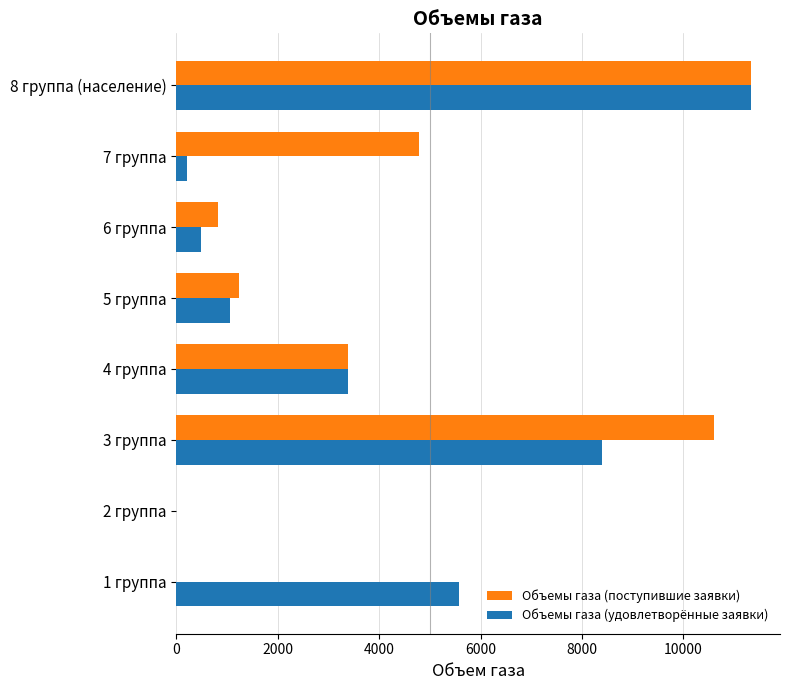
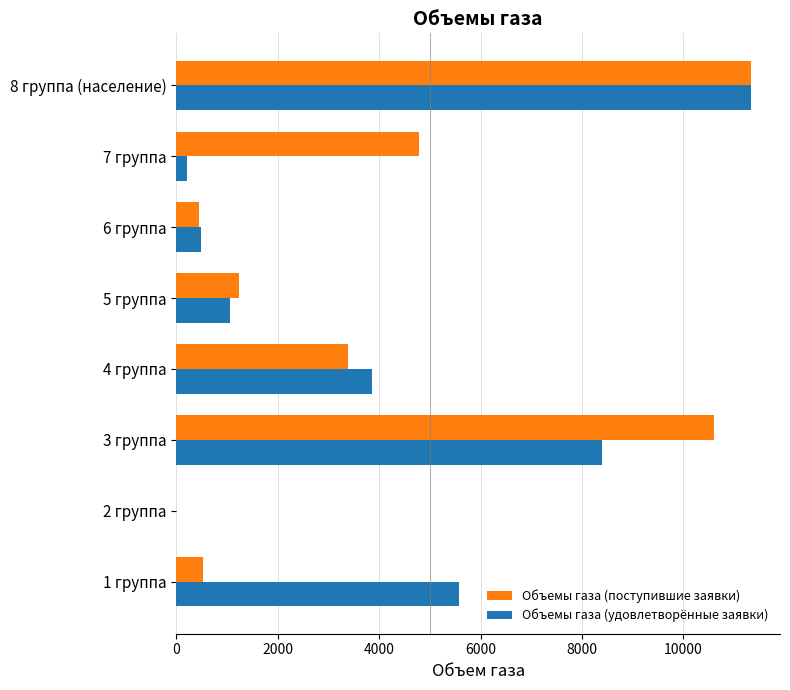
  {
    "Объемы газа (поступившие заявки)": {
      "8 группа (население)": 11300,
      "7 группа": 4800,
-     "6 группа": 800,
+     "6 группа": 400,
      "5 группа": 1200,
      "4 группа": 3400,
      "3 группа": 10600,
      "2 группа": 0,
-     "1 группа": 0
+     "1 группа": 500
    },
    "Объемы газа (удовлетворённые заявки)": {
      "8 группа (население)": 11300,
      "7 группа": 200,
      "6 группа": 500,
      "5 группа": 1100,
-     "4 группа": 3400,
+     "4 группа": 3900,
      "3 группа": 8400,
      "2 группа": 0,
      "1 группа": 5600
    }
  }
